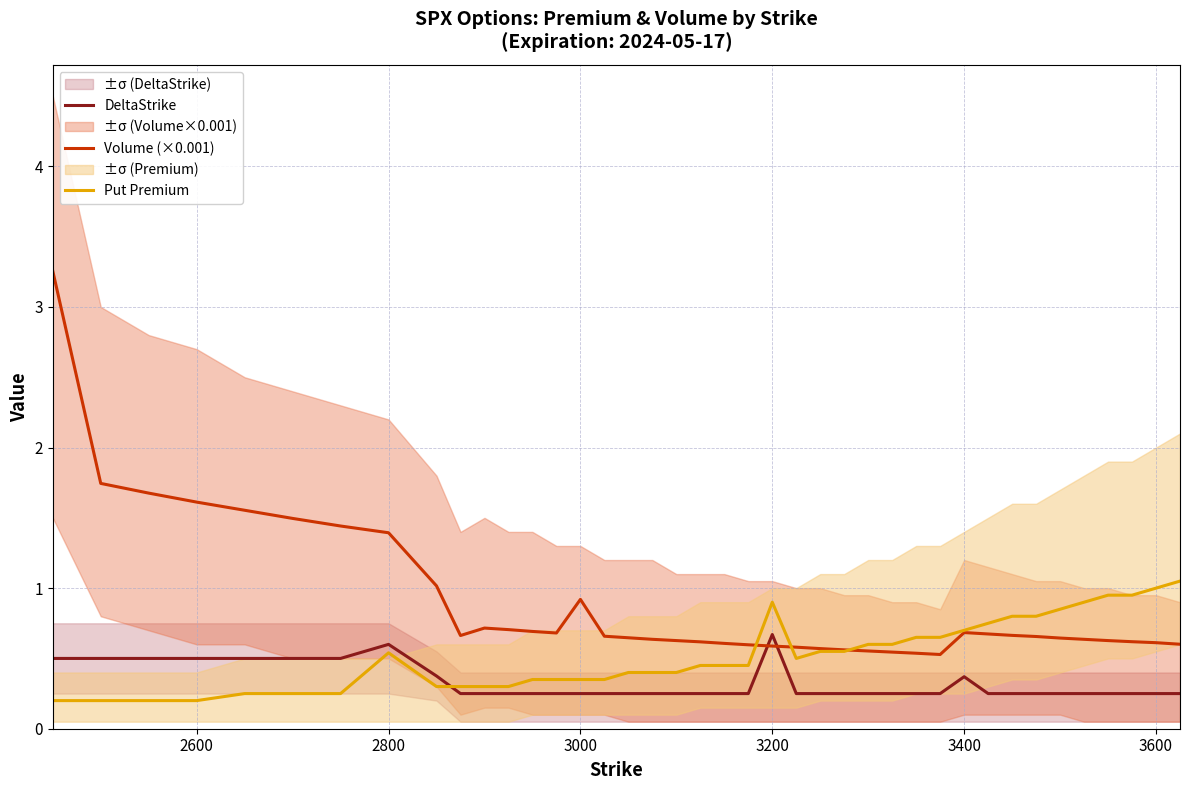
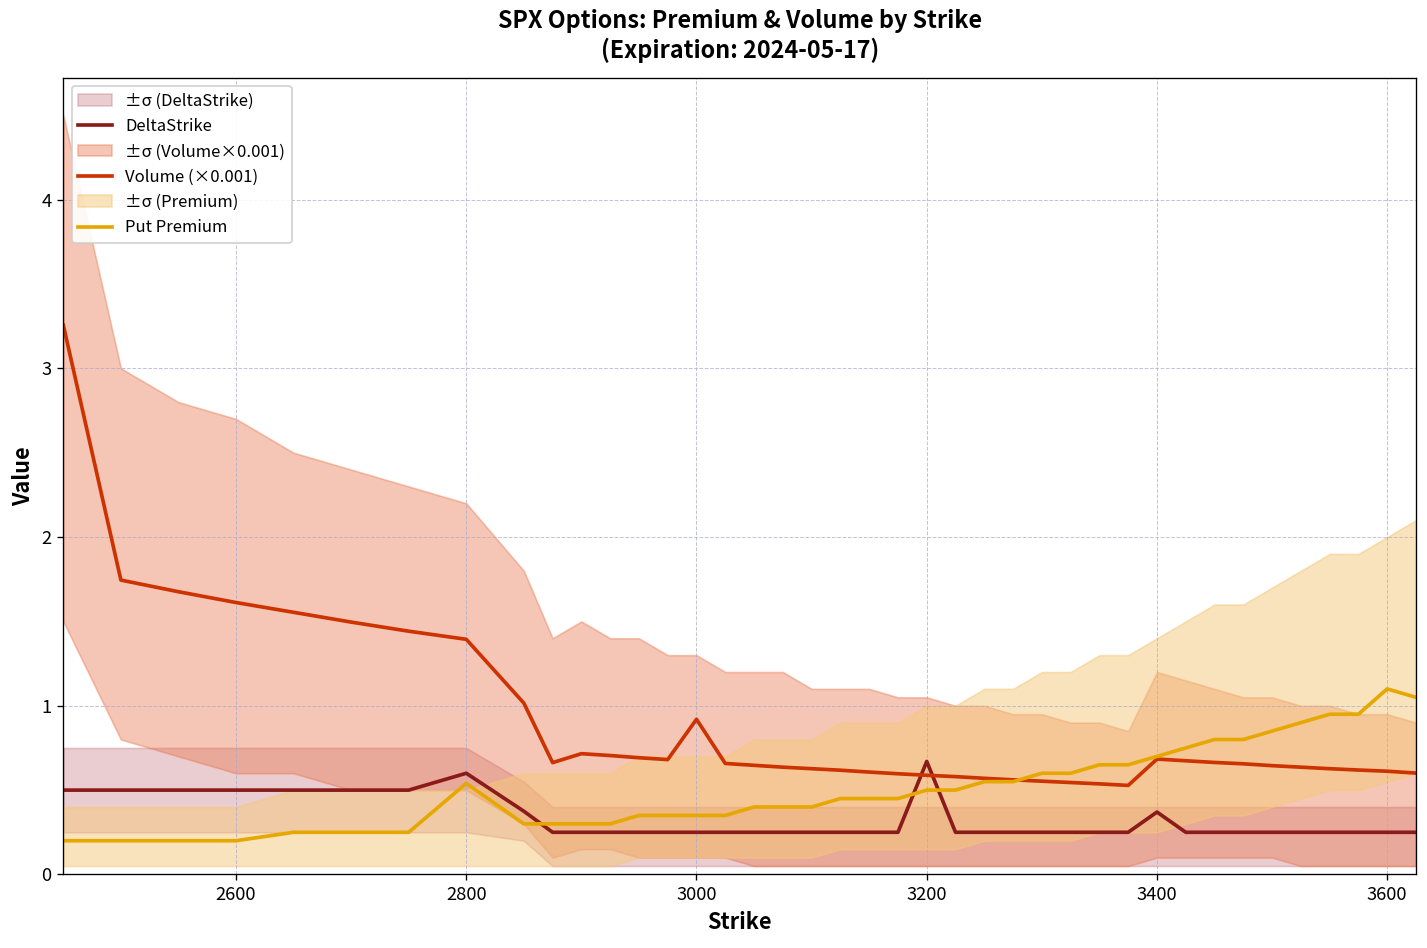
  {
    "DeltaStrike": {
      "2600": 0.5,
      "2800": 0.6,
      "3000": 0.25,
      "3200": 0.67,
      "3400": 0.37,
      "3600": 0.25
    },
    "Volume (×0.001)": {
      "2600": 1.6,
      "2800": 1.4,
      "3000": 0.92,
      "3200": 0.6,
      "3600": 0.6
    },
    "Put Premium": {
      "2600": 0.2,
      "2800": 0.54,
      "3000": 0.35,
-     "3200": 0.9,
-     "3600": 1.0
+     "3200": 0.5,
+     "3600": 1.1
    }
  }
